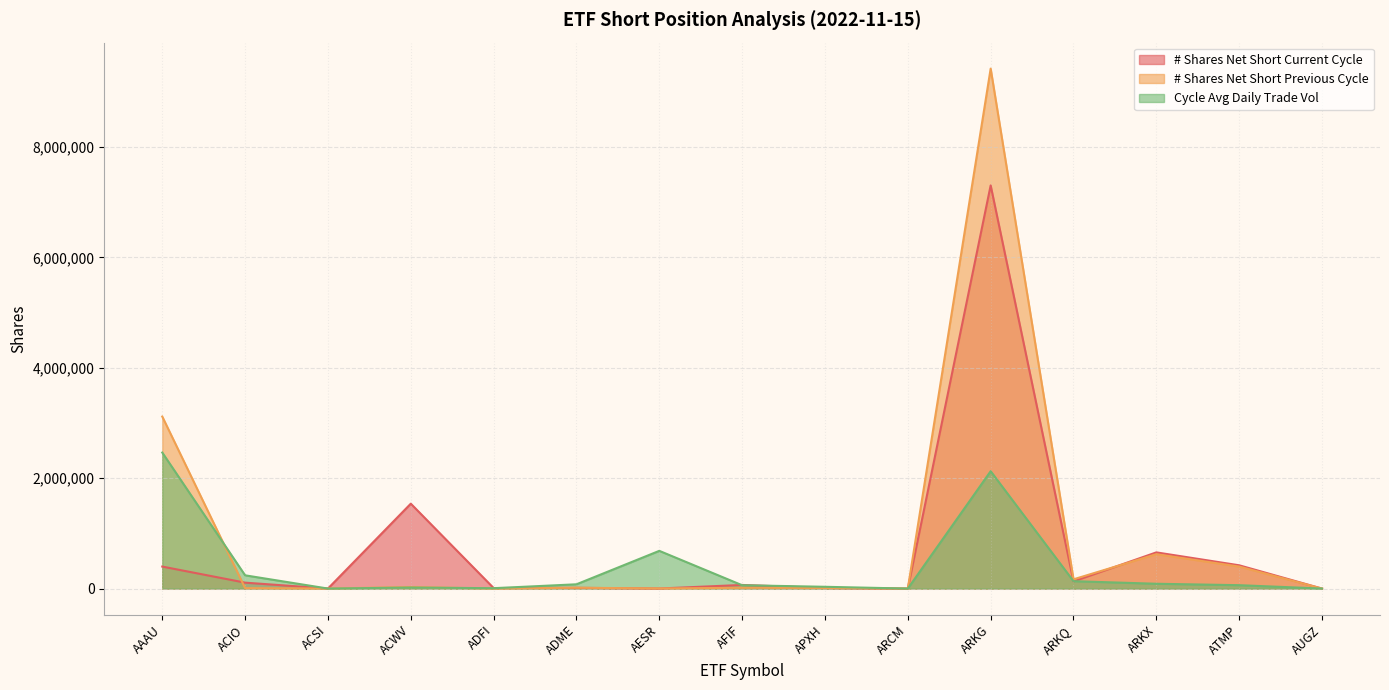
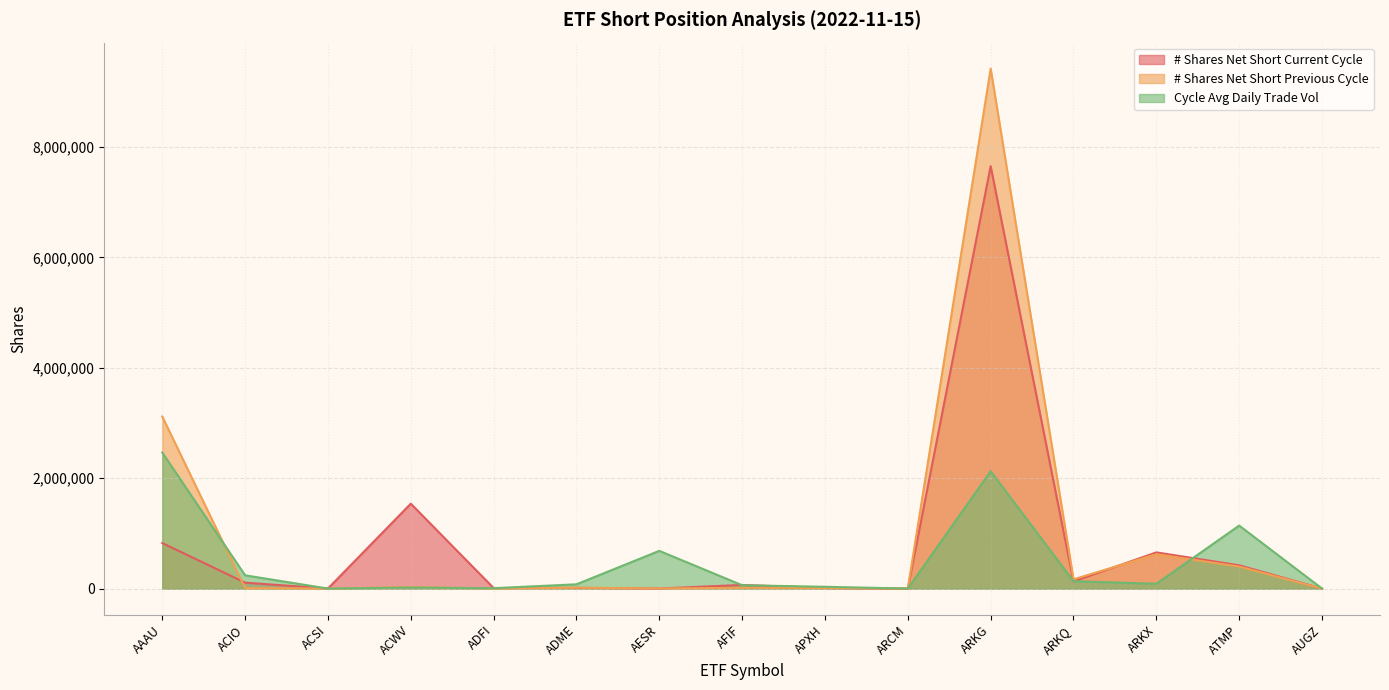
  {
    "# Shares Net Short Current Cycle": {
-     "AAAU": "400,000",
+     "AAAU": "800,000",
      "ACIO": "100,000",
      "ACWV": "1,500,000",
-     "ARKG": "7,300,000"
+     "ARKG": "7,700,000"
    },
    "# Shares Net Short Previous Cycle": {
      "AAAU": "3,100,000",
      "ACIO": "0",
      "AFIF": "0",
      "ARKG": "9,400,000"
    },
    "Cycle Avg Daily Trade Vol": {
      "AAAU": "2,500,000",
      "ACIO": "200,000",
      "ADME": "100,000",
      "AESR": "700,000",
      "ARKG": "2,100,000",
      "ARKX": "100,000",
-     "ATMP": "100,000"
+     "ATMP": "1,100,000"
    }
  }
